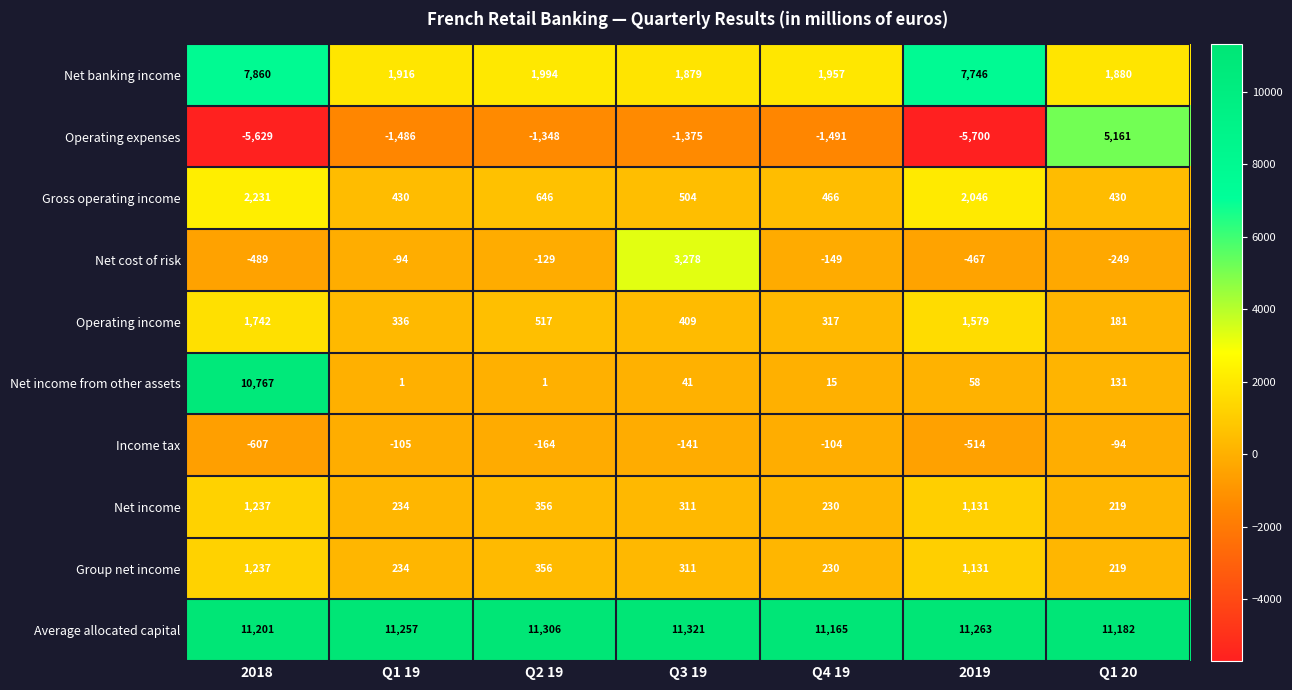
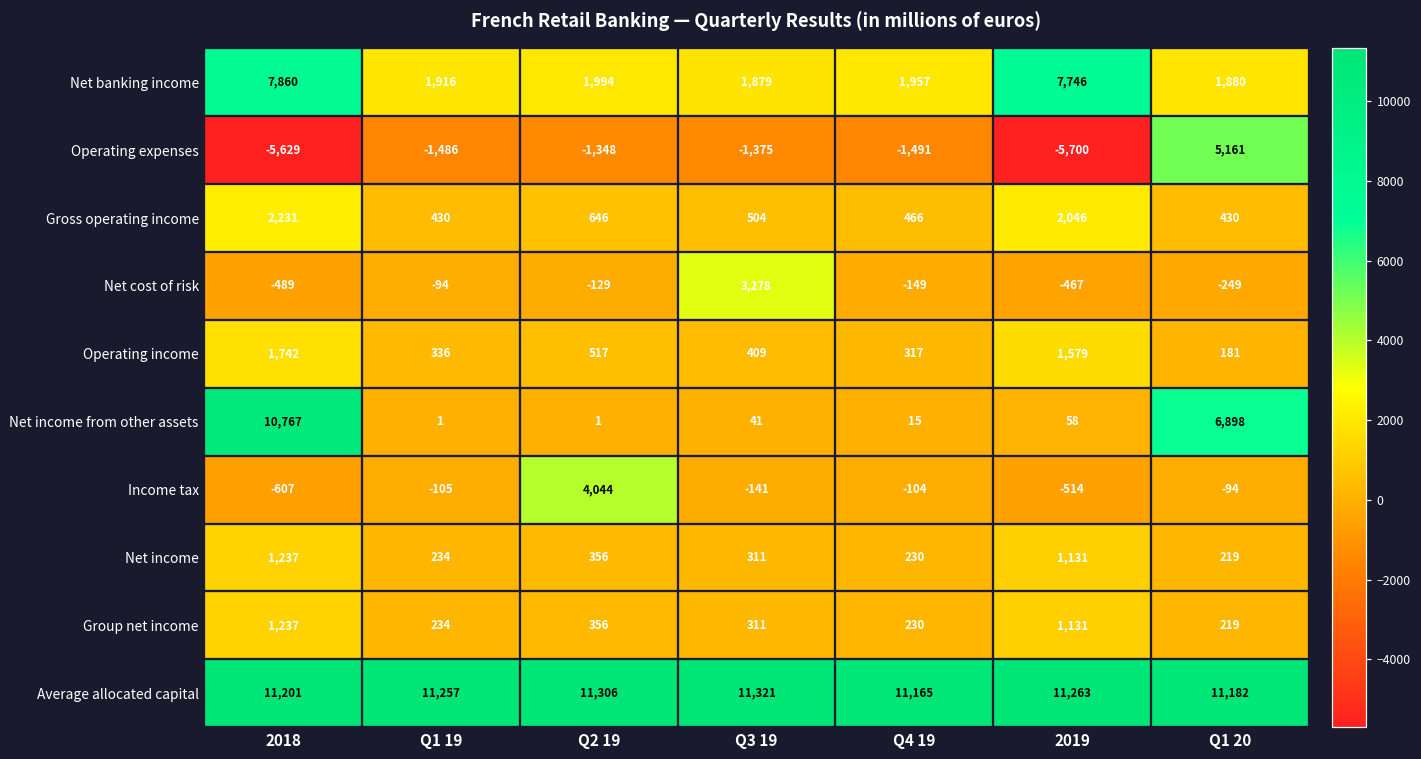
  {
    "Net banking income": {
      "2018": "7,860",
      "Q1 19": "1,916",
      "Q2 19": "1,994",
      "Q3 19": "1,879",
      "Q4 19": "1,957",
      "2019": "7,746",
      "Q1 20": "1,880"
    },
    "Operating expenses": {
      "2018": "-5,629",
      "Q1 19": "-1,486",
      "Q2 19": "-1,348",
      "Q3 19": "-1,375",
      "Q4 19": "-1,491",
      "2019": "-5,700",
      "Q1 20": "5,161"
    },
    "Gross operating income": {
      "2018": "2,231",
      "Q1 19": "430",
      "Q2 19": "646",
      "Q3 19": "504",
      "Q4 19": "466",
      "2019": "2,046",
      "Q1 20": "430"
    },
    "Net cost of risk": {
      "2018": "-489",
      "Q1 19": "-94",
      "Q2 19": "-129",
      "Q3 19": "3,278",
      "Q4 19": "-149",
      "2019": "-467",
      "Q1 20": "-249"
    },
    "Operating income": {
      "2018": "1,742",
      "Q1 19": "336",
      "Q2 19": "517",
      "Q3 19": "409",
      "Q4 19": "317",
      "2019": "1,579",
      "Q1 20": "181"
    },
    "Net income from other assets": {
      "2018": "10,767",
      "Q1 19": "1",
      "Q2 19": "1",
      "Q3 19": "41",
      "Q4 19": "15",
      "2019": "58",
-     "Q1 20": "131"
+     "Q1 20": "6,898"
    },
    "Income tax": {
      "2018": "-607",
      "Q1 19": "-105",
-     "Q2 19": "-164",
+     "Q2 19": "4,044",
      "Q3 19": "-141",
      "Q4 19": "-104",
      "2019": "-514",
      "Q1 20": "-94"
    },
    "Net income": {
      "2018": "1,237",
      "Q1 19": "234",
      "Q2 19": "356",
      "Q3 19": "311",
      "Q4 19": "230",
      "2019": "1,131",
      "Q1 20": "219"
    },
    "Group net income": {
      "2018": "1,237",
      "Q1 19": "234",
      "Q2 19": "356",
      "Q3 19": "311",
      "Q4 19": "230",
      "2019": "1,131",
      "Q1 20": "219"
    },
    "Average allocated capital": {
      "2018": "11,201",
      "Q1 19": "11,257",
      "Q2 19": "11,306",
      "Q3 19": "11,321",
      "Q4 19": "11,165",
      "2019": "11,263",
      "Q1 20": "11,182"
    }
  }
